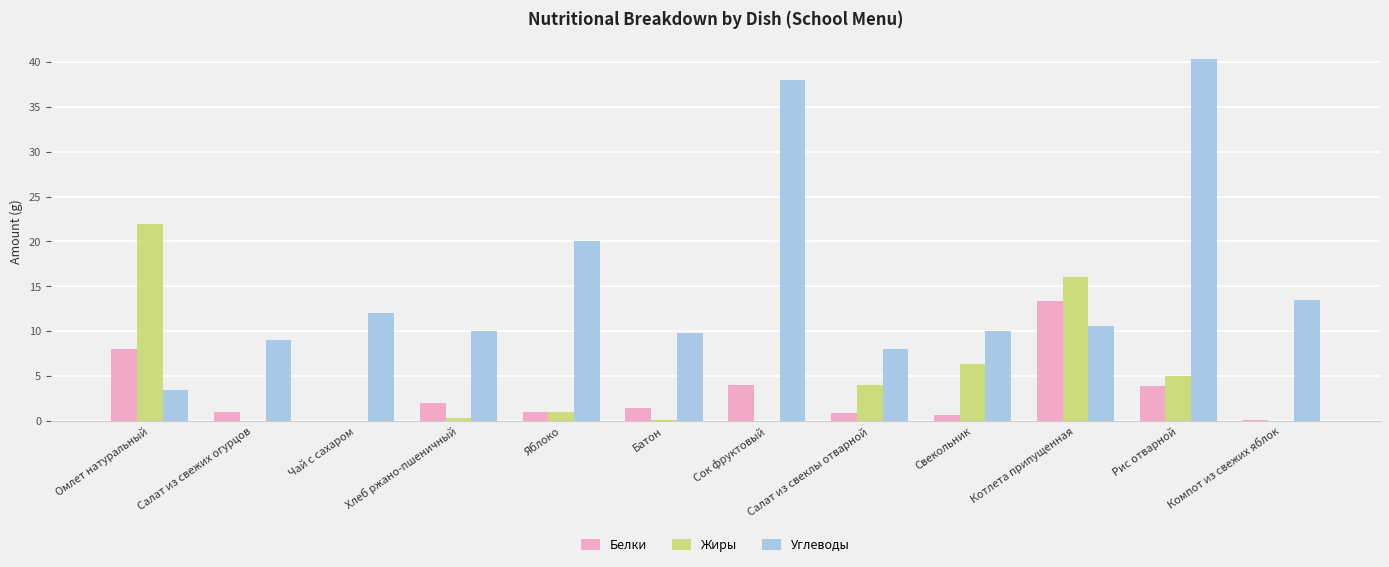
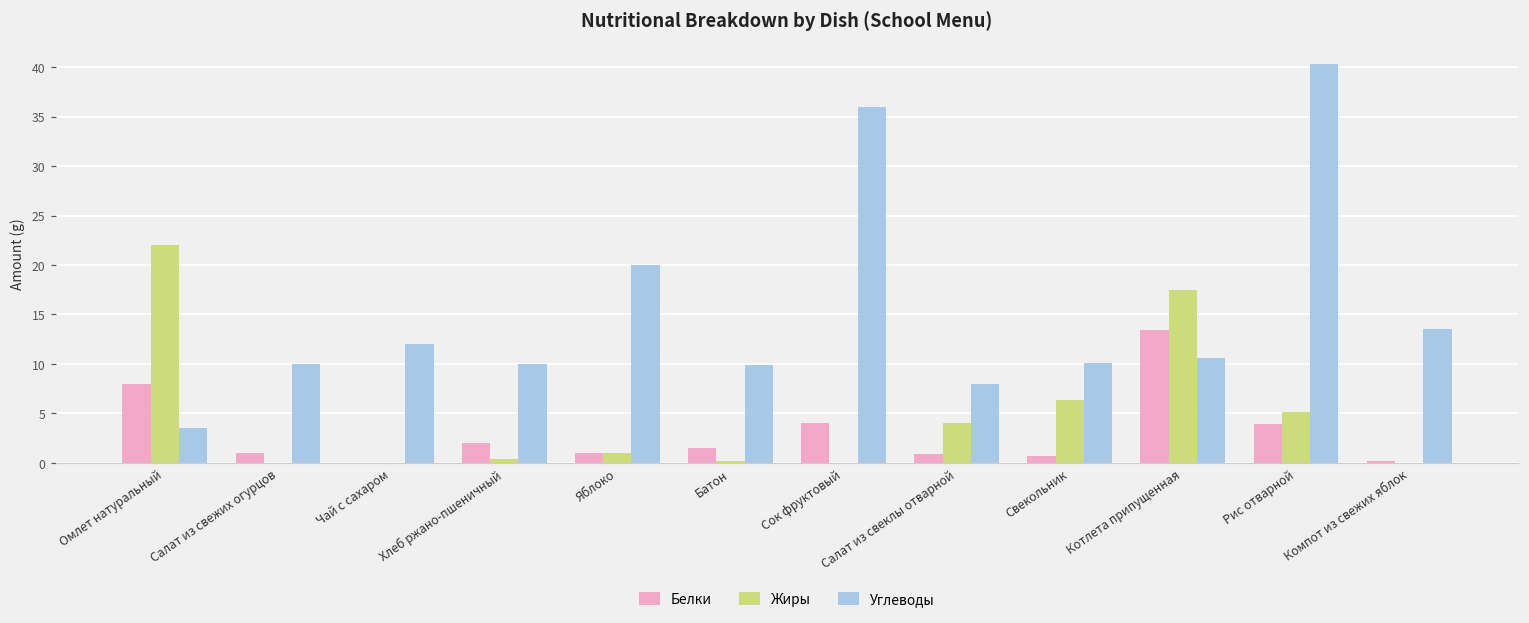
  {
    "Белки": {
      "Омлет натуральный": 8,
      "Салат из свежих огурцов": 1,
      "Чай с сахаром": 0,
      "Хлеб ржано-пшеничный": 2,
      "Яблоко": 1,
      "Батон": 2,
      "Сок фруктовый": 4,
      "Салат из свеклы отварной": 1,
      "Свекольник": 1,
      "Котлета припущенная": 13,
      "Рис отварной": 4
    },
    "Жиры": {
      "Омлет натуральный": 22,
      "Салат из свежих огурцов": 0,
      "Чай с сахаром": 0,
      "Хлеб ржано-пшеничный": 0,
      "Яблоко": 1,
      "Сок фруктовый": 0,
      "Салат из свеклы отварной": 4,
      "Свекольник": 6,
-     "Котлета припущенная": 16,
+     "Котлета припущенная": 18,
      "Рис отварной": 5,
      "Компот из свежих яблок": 0
    },
    "Углеводы": {
      "Омлет натуральный": 4,
-     "Салат из свежих огурцов": 9,
+     "Салат из свежих огурцов": 10,
      "Чай с сахаром": 12,
      "Хлеб ржано-пшеничный": 10,
      "Яблоко": 20,
      "Батон": 10,
-     "Сок фруктовый": 38,
+     "Сок фруктовый": 36,
      "Салат из свеклы отварной": 8,
      "Свекольник": 10,
      "Котлета припущенная": 11,
      "Рис отварной": 40,
      "Компот из свежих яблок": 13
    }
  }
